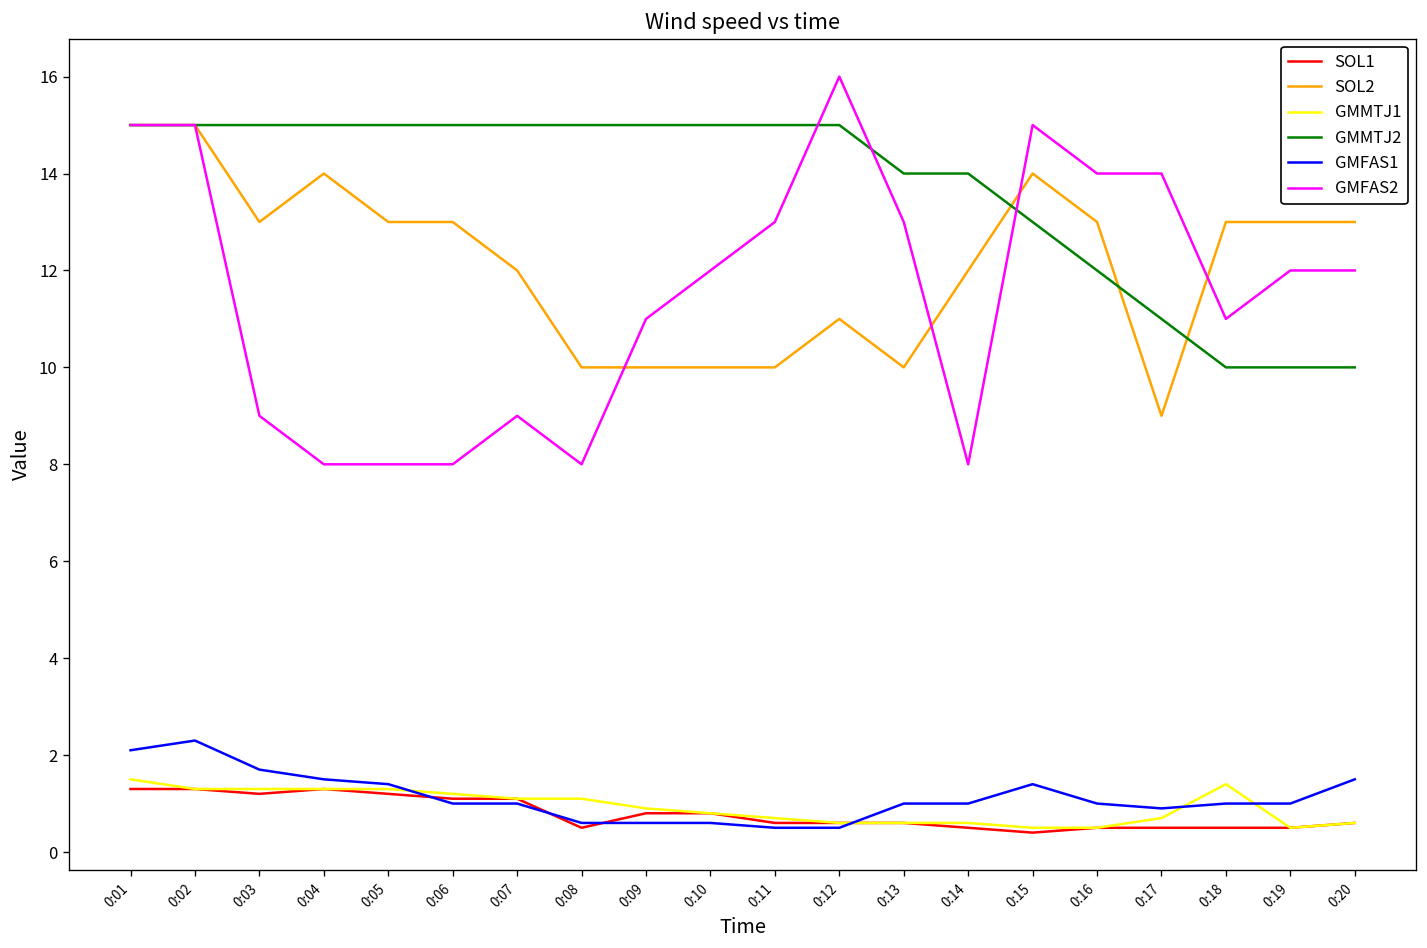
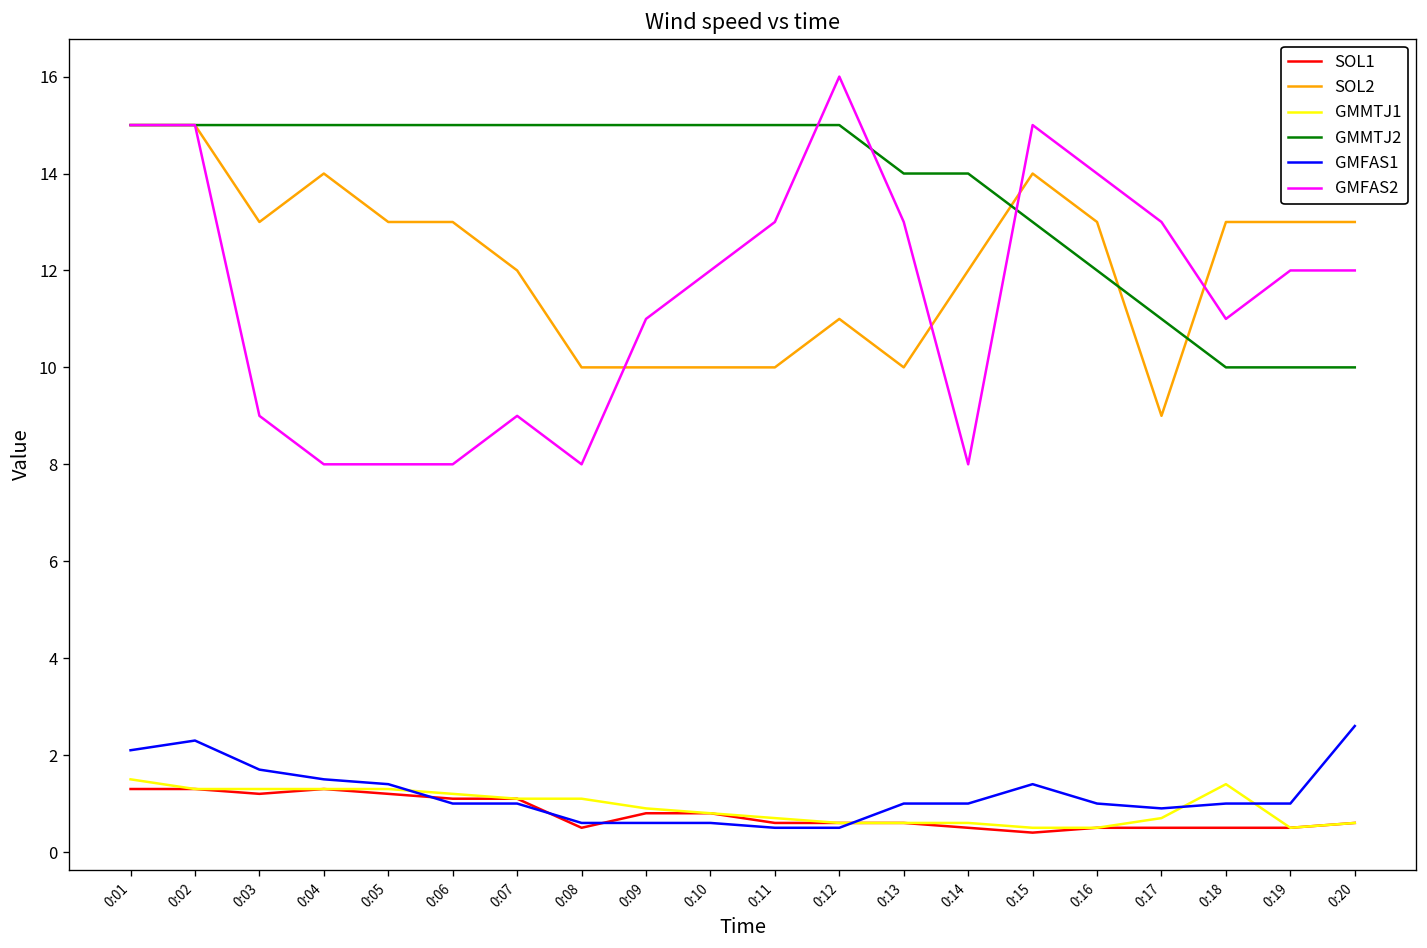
  {
    "SOL1": {
      "0:01": 1.3,
      "0:03": 1.2,
      "0:05": 1.2,
      "0:06": 1.1,
      "0:08": 0.5,
      "0:09": 0.8,
      "0:11": 0.6,
      "0:14": 0.5,
      "0:15": 0.4,
      "0:17": 0.5,
      "0:18": 0.5
    },
    "SOL2": {
      "0:03": 13.0,
      "0:04": 14.0,
      "0:05": 13.0,
      "0:06": 13.0,
      "0:07": 12.0,
      "0:08": 10.0,
      "0:09": 10.0,
      "0:10": 10.0,
      "0:11": 10.0,
      "0:12": 11.0,
      "0:13": 10.0,
      "0:14": 12.0,
      "0:15": 14.0,
      "0:16": 13.0,
      "0:17": 9.0,
      "0:18": 13.0,
      "0:19": 13.0,
      "0:20": 13.0
    },
    "GMMTJ1": {
      "0:01": 1.5,
      "0:03": 1.3,
      "0:05": 1.3,
      "0:06": 1.2,
      "0:08": 1.1,
      "0:09": 0.9,
      "0:11": 0.7,
      "0:14": 0.6,
      "0:15": 0.5,
      "0:17": 0.7,
      "0:18": 1.4
    },
    "GMMTJ2": {
      "0:03": 15.0,
      "0:04": 15.0,
      "0:05": 15.0,
      "0:06": 15.0,
      "0:07": 15.0,
      "0:08": 15.0,
      "0:09": 15.0,
      "0:10": 15.0,
      "0:11": 15.0,
      "0:12": 15.0,
      "0:13": 14.0,
      "0:14": 14.0,
      "0:15": 13.0,
      "0:16": 12.0,
      "0:17": 11.0,
      "0:18": 10.0,
      "0:19": 10.0,
      "0:20": 10.0
    },
    "GMFAS1": {
      "0:01": 2.1,
      "0:02": 2.3,
      "0:03": 1.7,
      "0:04": 1.5,
      "0:05": 1.4,
      "0:06": 1.0,
      "0:07": 1.0,
      "0:08": 0.6,
      "0:09": 0.6,
      "0:10": 0.6,
      "0:11": 0.5,
      "0:12": 0.5,
      "0:13": 1.0,
      "0:14": 1.0,
      "0:15": 1.4,
      "0:16": 1.0,
      "0:17": 0.9,
      "0:18": 1.0,
      "0:19": 1.0,
-     "0:20": 1.5
+     "0:20": 2.6
    },
    "GMFAS2": {
      "0:03": 9,
      "0:04": 8,
      "0:05": 8,
      "0:06": 8,
      "0:07": 9,
      "0:08": 8,
      "0:09": 11,
      "0:10": 12,
      "0:11": 13,
      "0:12": 16,
      "0:13": 13,
      "0:14": 8,
      "0:15": 15,
      "0:16": 14,
-     "0:17": 14,
+     "0:17": 13,
      "0:18": 11,
      "0:19": 12,
      "0:20": 12
    }
  }
